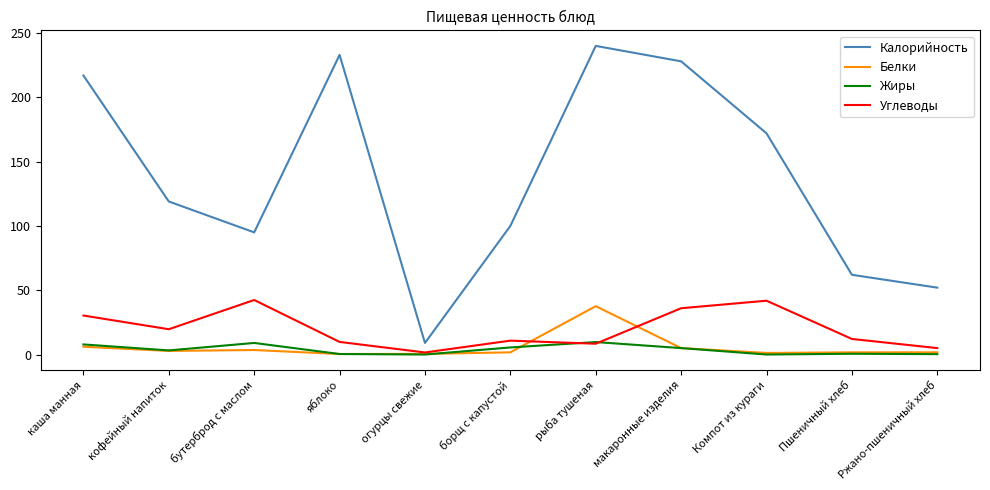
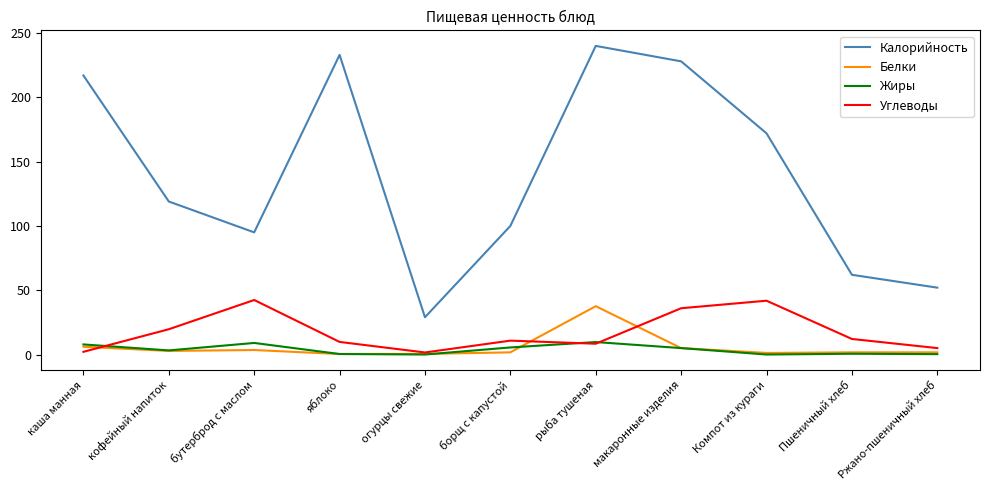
  {
    "Калорийность": {
      "каша манная": 217,
      "кофейный напиток": 119,
      "бутерброд с маслом": 95,
      "яблоко": 233,
-     "огурцы свежие": 9,
+     "огурцы свежие": 29,
      "борщ с капустой": 100,
      "рыба тушеная": 240,
      "макаронные изделия": 228,
      "Компот из кураги": 172,
      "Пшеничный хлеб": 62,
      "Ржано-пшеничный хлеб": 52
    },
    "Белки": {
      "бутерброд с маслом": 4,
      "борщ с капустой": 2,
      "рыба тушеная": 38
    },
    "Жиры": {
      "бутерброд с маслом": 9,
      "борщ с капустой": 6
    },
    "Углеводы": {
-     "каша манная": 30,
+     "каша манная": 2,
      "кофейный напиток": 20,
      "бутерброд с маслом": 42,
      "яблоко": 10,
      "борщ с капустой": 11,
      "макаронные изделия": 36,
      "Компот из кураги": 42,
      "Пшеничный хлеб": 12,
      "Ржано-пшеничный хлеб": 5
    }
  }
